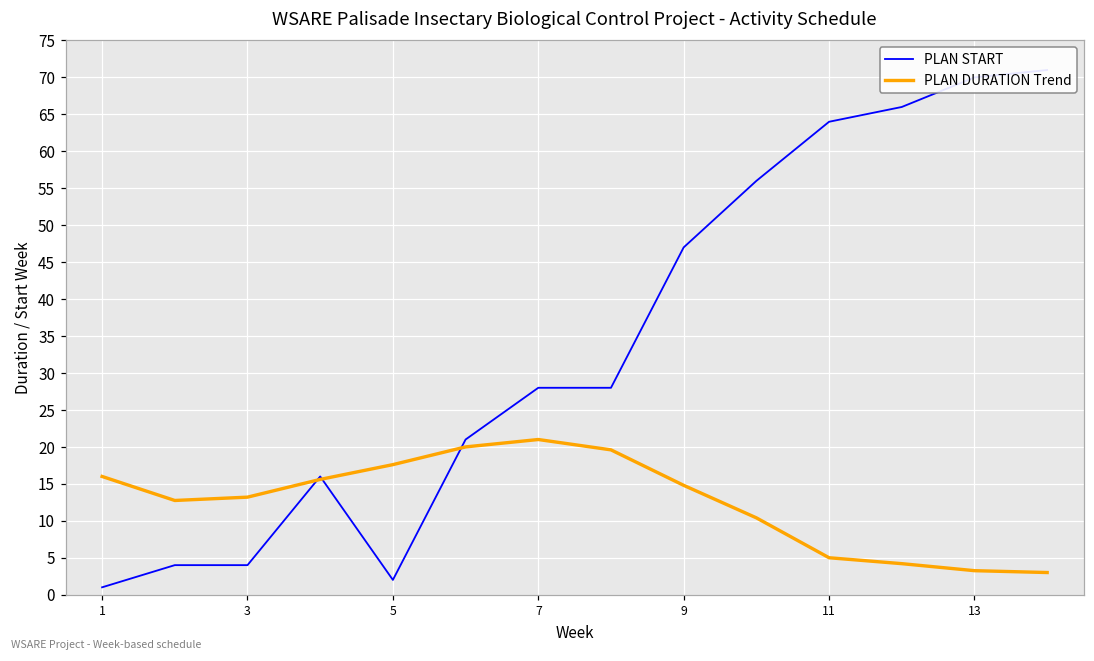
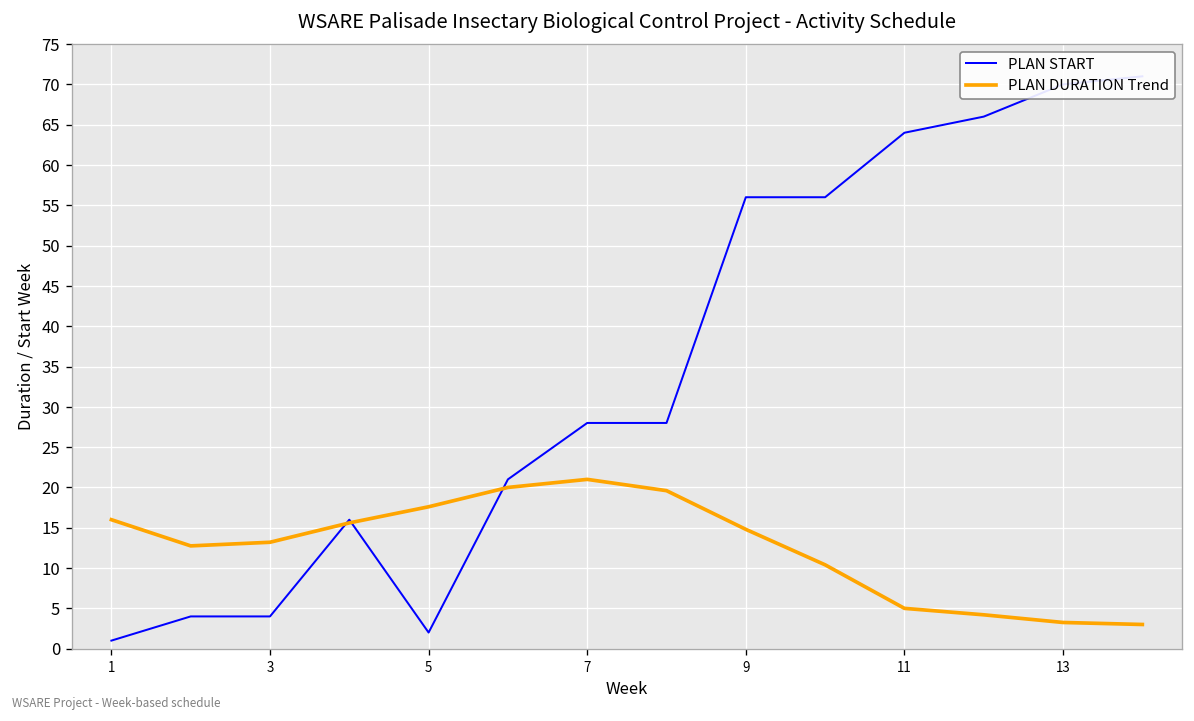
  {
    "PLAN START": {
      "1": 1,
      "3": 4,
      "5": 2,
      "7": 28,
-     "9": 47,
+     "9": 56,
      "11": 64
    },
    "PLAN DURATION Trend": {
      "1": 16,
      "3": 13,
      "5": 18,
      "7": 21,
      "9": 15,
      "11": 5,
      "13": 3
    }
  }
